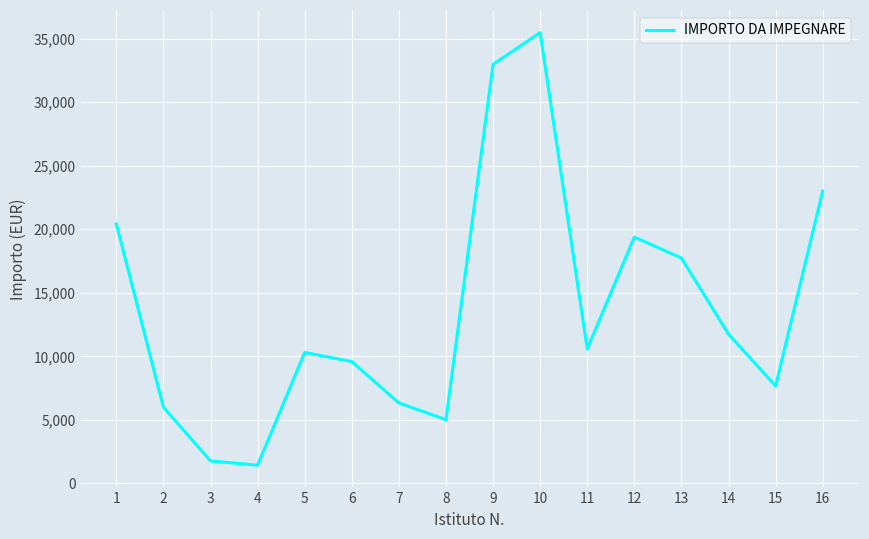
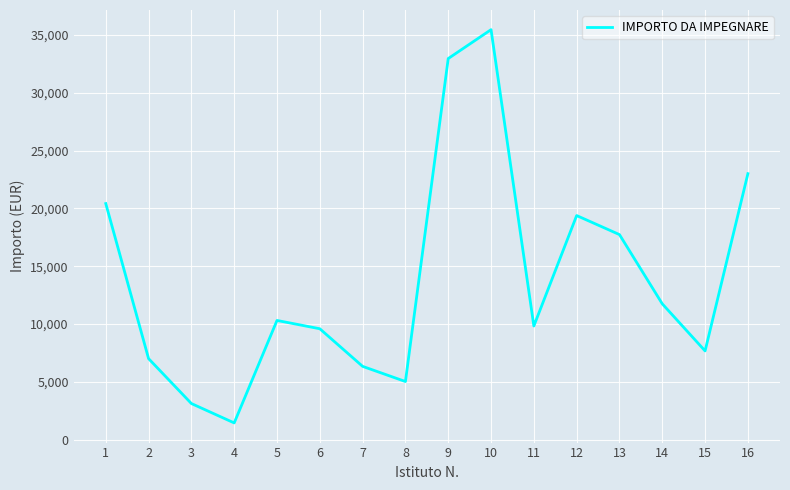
  {
    "1": "20,400",
-   "2": "6,000",
-   "3": "1,800",
+   "2": "7,000",
+   "3": "3,100",
    "4": "1,400",
    "5": "10,300",
    "6": "9,600",
    "7": "6,300",
    "8": "5,000",
    "9": "33,000",
    "10": "35,500",
-   "11": "10,600",
+   "11": "9,800",
    "12": "19,400",
    "13": "17,700",
    "14": "11,700",
    "15": "7,700",
    "16": "23,000"
  }
